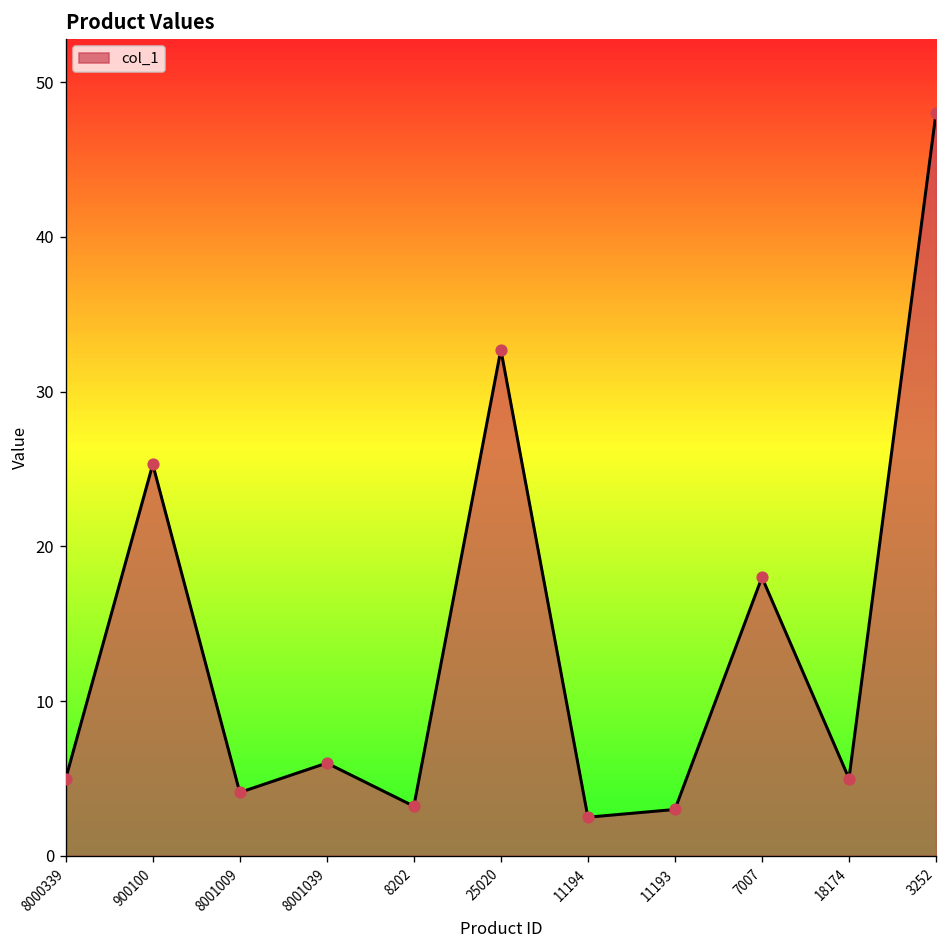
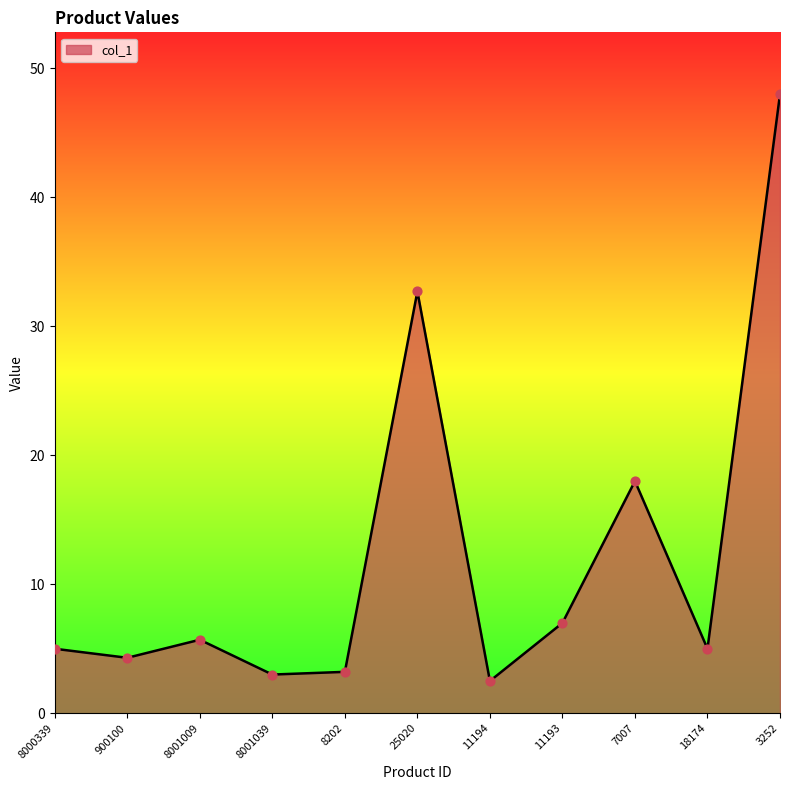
  {
    "8000339": 5.0,
-   "900100": 25.3,
-   "8001009": 4.1,
-   "8001039": 6,
+   "900100": 4.3,
+   "8001009": 5.7,
+   "8001039": 3,
    "8202": 3.2,
    "25020": 32.7,
    "11194": 2.5,
-   "11193": 3,
+   "11193": 7,
    "7007": 18.0,
    "18174": 5.0,
    "3252": 48.0
  }
